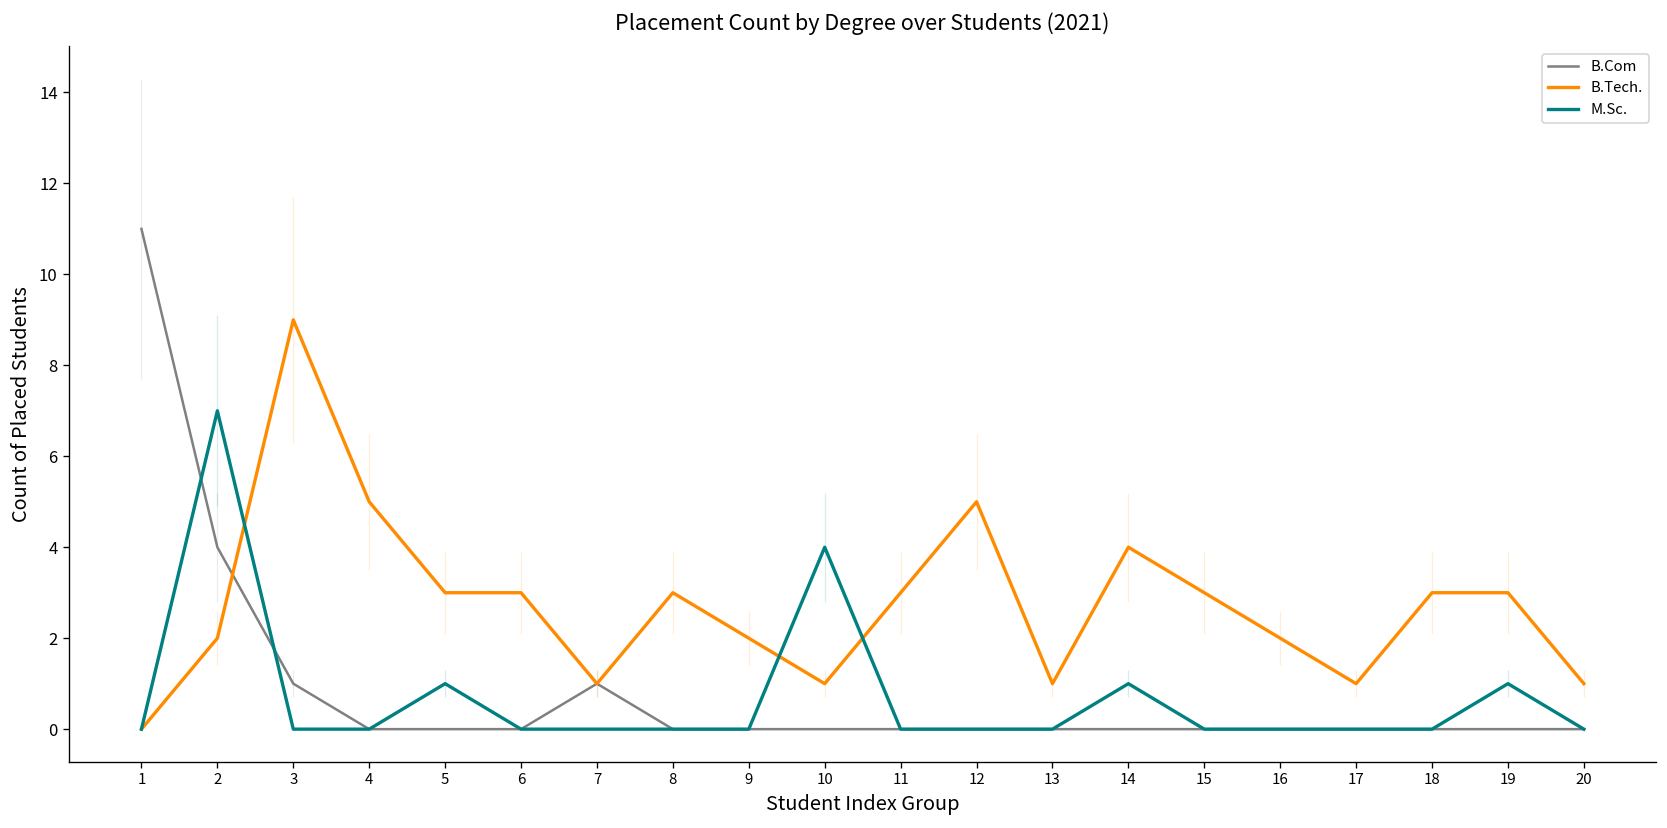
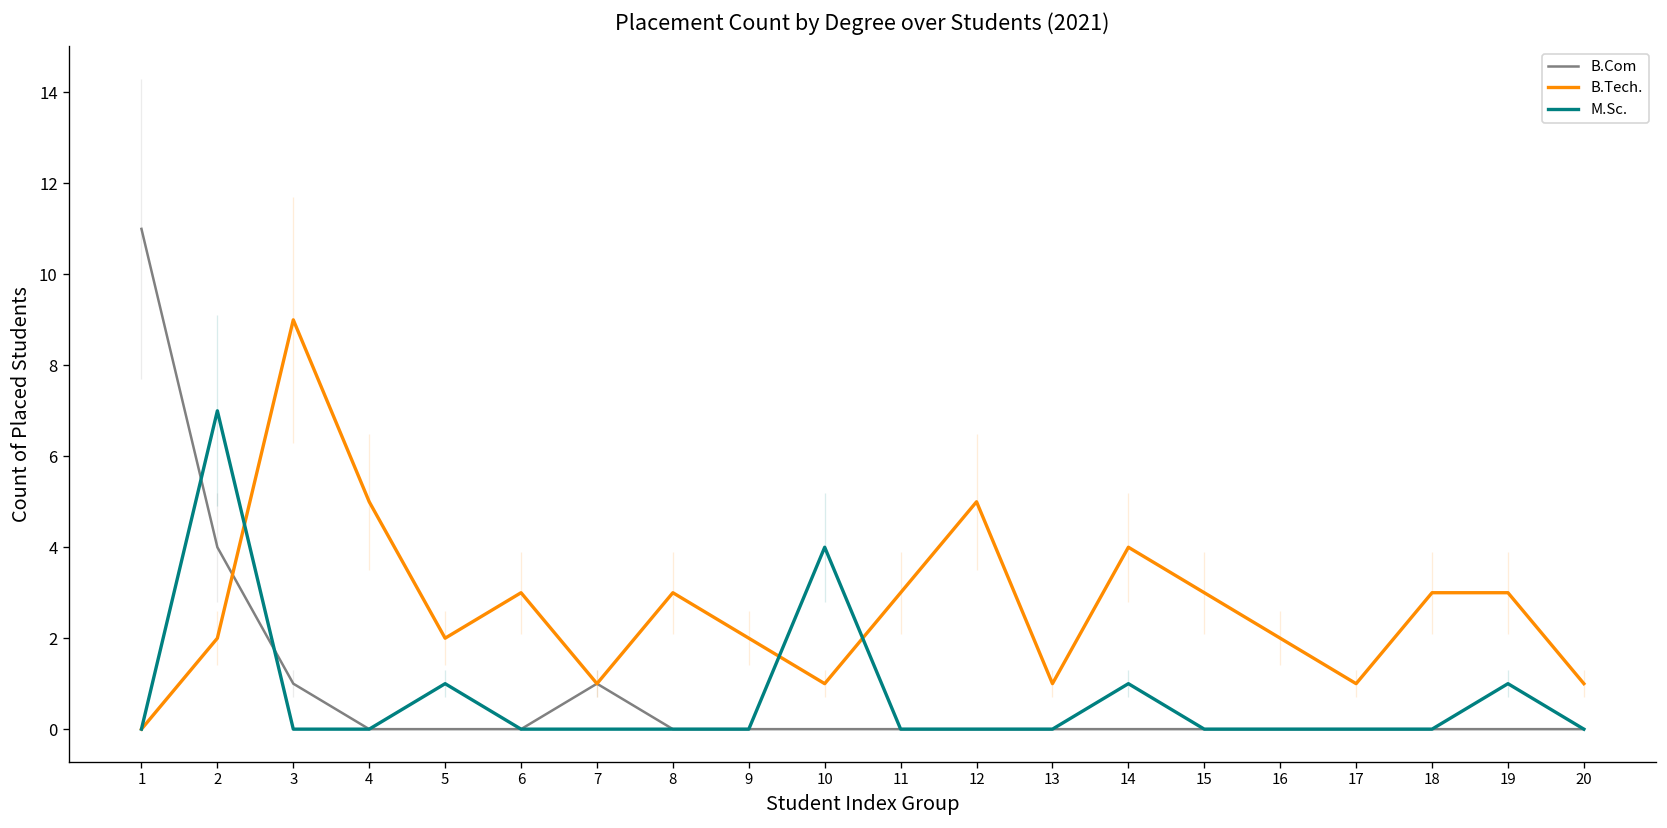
  {
    "B.Com": {
      "1": 11,
      "2": 4,
      "3": 1,
      "5": 0,
      "10": 0,
      "14": 0,
      "19": 0
    },
    "B.Tech.": {
      "2": 2,
      "3": 9,
      "4": 5,
-     "5": 3,
+     "5": 2,
      "6": 3,
      "8": 3,
      "9": 2,
      "10": 1,
      "11": 3,
      "12": 5,
      "13": 1,
      "14": 4,
      "15": 3,
      "16": 2,
      "17": 1,
      "18": 3,
      "19": 3,
      "20": 1
    },
    "M.Sc.": {
      "2": 7,
      "3": 0,
      "5": 1,
      "7": 0,
      "10": 4,
      "14": 1,
      "19": 1
    }
  }
